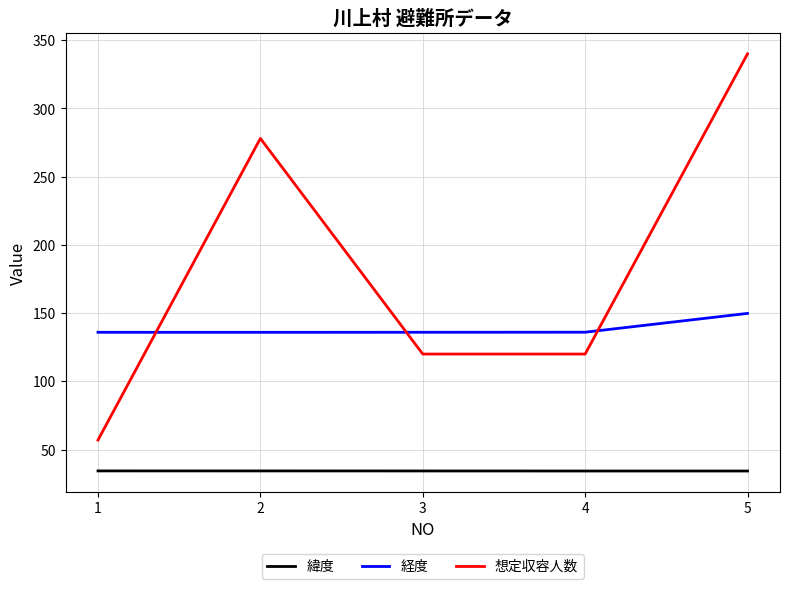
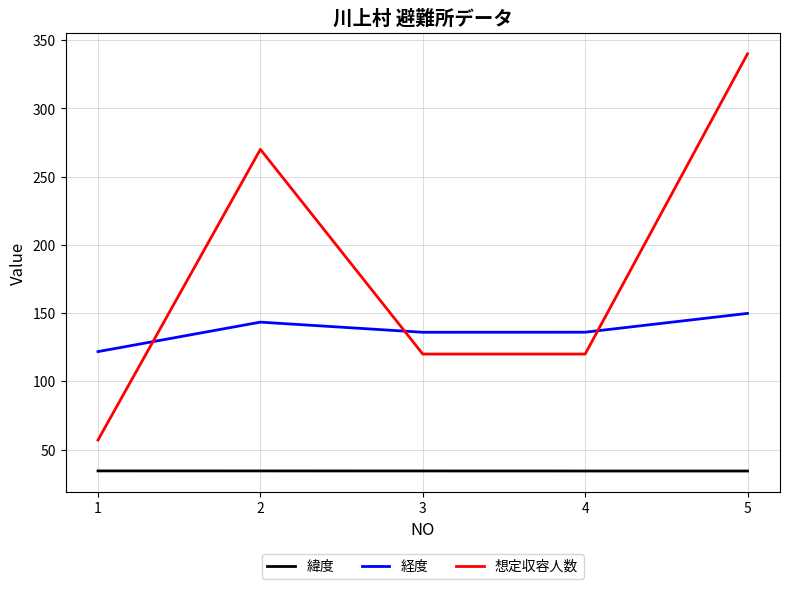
  {
    "緯度": {
      "1": 34,
      "2": 34,
      "3": 34,
      "4": 34,
      "5": 34
    },
    "経度": {
-     "1": 136,
-     "2": 136,
+     "1": 122,
+     "2": 143,
      "3": 136,
      "4": 136,
      "5": 150
    },
    "想定収容人数": {
      "1": 57,
-     "2": 278,
+     "2": 270,
      "3": 120,
      "4": 120,
      "5": 340
    }
  }
